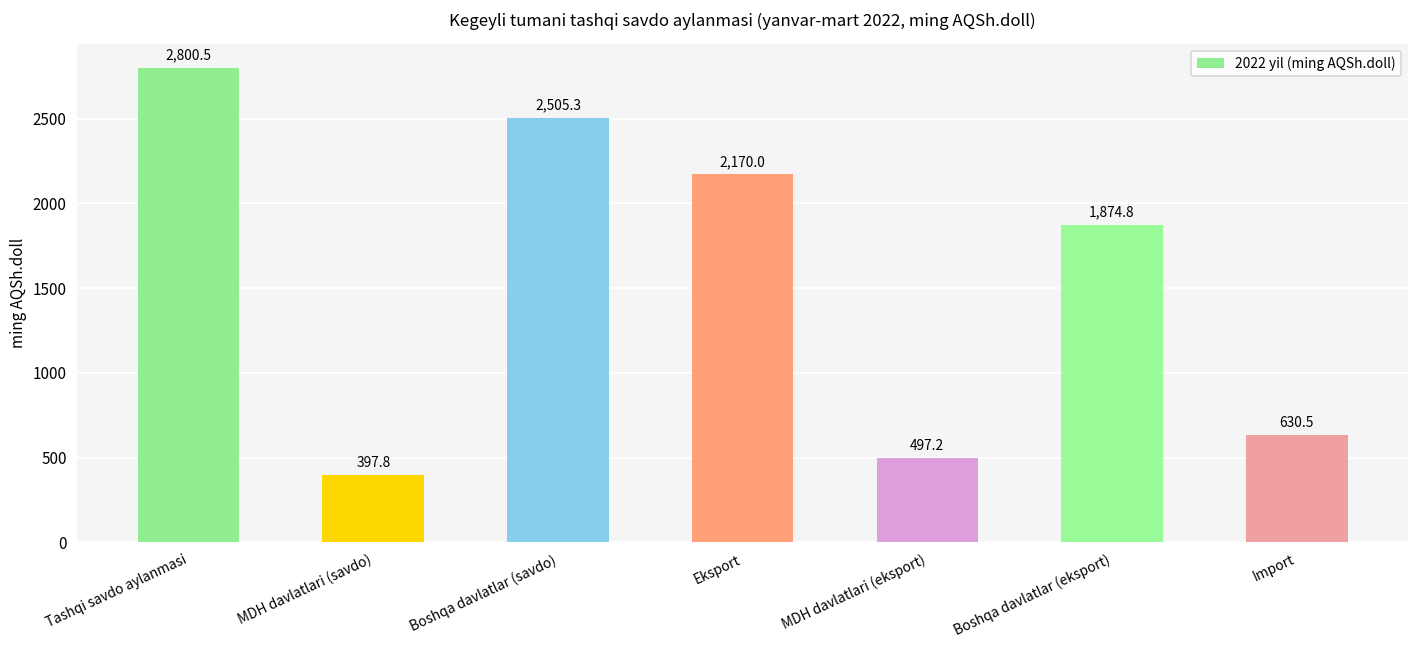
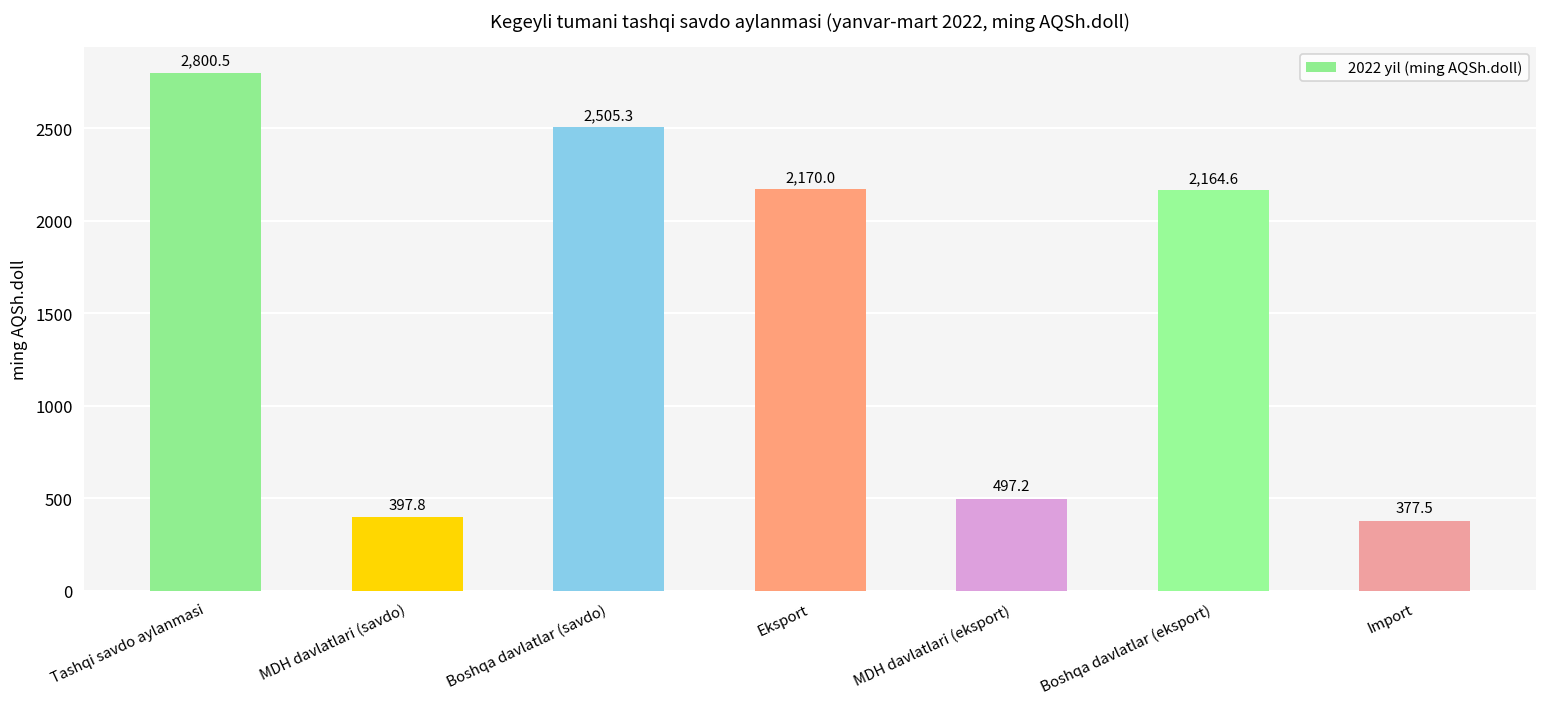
  {
    "Tashqi savdo aylanmasi": "2,800.5",
    "MDH davlatlari (savdo)": "397.8",
    "Boshqa davlatlar (savdo)": "2,505.3",
    "Eksport": "2,170.0",
    "MDH davlatlari (eksport)": "497.2",
-   "Boshqa davlatlar (eksport)": "1,874.8",
-   "Import": "630.5"
+   "Boshqa davlatlar (eksport)": "2,164.6",
+   "Import": "377.5"
  }
